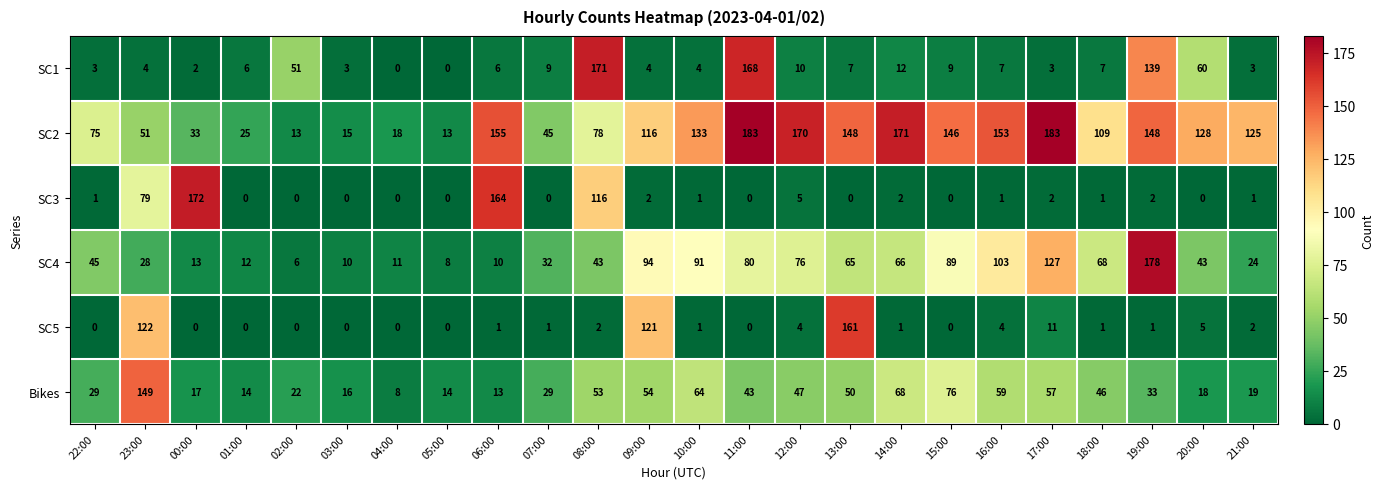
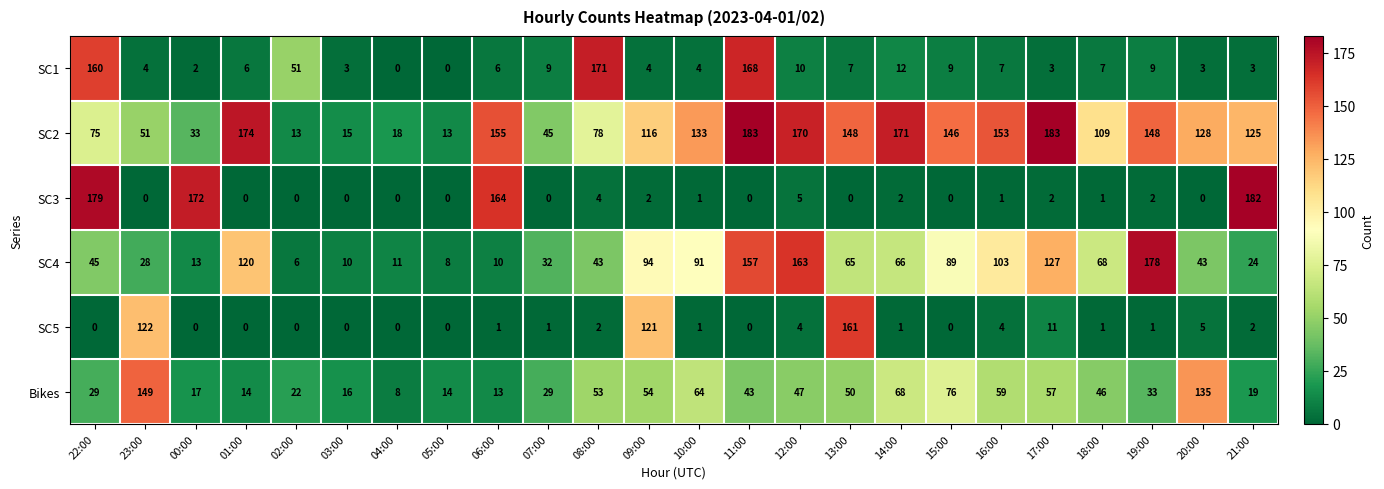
  {
    "SC1": {
-     "22:00": 3,
+     "22:00": 160,
      "23:00": 4,
      "00:00": 2,
      "01:00": 6,
      "02:00": 51,
      "03:00": 3,
      "04:00": 0,
      "05:00": 0,
      "06:00": 6,
      "07:00": 9,
      "08:00": 171,
      "09:00": 4,
      "10:00": 4,
      "11:00": 168,
      "12:00": 10,
      "13:00": 7,
      "14:00": 12,
      "15:00": 9,
      "16:00": 7,
      "17:00": 3,
      "18:00": 7,
-     "19:00": 139,
-     "20:00": 60,
+     "19:00": 9,
+     "20:00": 3,
      "21:00": 3
    },
    "SC2": {
      "22:00": 75,
      "23:00": 51,
      "00:00": 33,
-     "01:00": 25,
+     "01:00": 174,
      "02:00": 13,
      "03:00": 15,
      "04:00": 18,
      "05:00": 13,
      "06:00": 155,
      "07:00": 45,
      "08:00": 78,
      "09:00": 116,
      "10:00": 133,
      "11:00": 183,
      "12:00": 170,
      "13:00": 148,
      "14:00": 171,
      "15:00": 146,
      "16:00": 153,
      "17:00": 183,
      "18:00": 109,
      "19:00": 148,
      "20:00": 128,
      "21:00": 125
    },
    "SC3": {
-     "22:00": 1,
-     "23:00": 79,
+     "22:00": 179,
+     "23:00": 0,
      "00:00": 172,
      "01:00": 0,
      "02:00": 0,
      "03:00": 0,
      "04:00": 0,
      "05:00": 0,
      "06:00": 164,
      "07:00": 0,
-     "08:00": 116,
+     "08:00": 4,
      "09:00": 2,
      "10:00": 1,
      "11:00": 0,
      "12:00": 5,
      "13:00": 0,
      "14:00": 2,
      "15:00": 0,
      "16:00": 1,
      "17:00": 2,
      "18:00": 1,
      "19:00": 2,
      "20:00": 0,
-     "21:00": 1
+     "21:00": 182
    },
    "SC4": {
      "22:00": 45,
      "23:00": 28,
      "00:00": 13,
-     "01:00": 12,
+     "01:00": 120,
      "02:00": 6,
      "03:00": 10,
      "04:00": 11,
      "05:00": 8,
      "06:00": 10,
      "07:00": 32,
      "08:00": 43,
      "09:00": 94,
      "10:00": 91,
-     "11:00": 80,
-     "12:00": 76,
+     "11:00": 157,
+     "12:00": 163,
      "13:00": 65,
      "14:00": 66,
      "15:00": 89,
      "16:00": 103,
      "17:00": 127,
      "18:00": 68,
      "19:00": 178,
      "20:00": 43,
      "21:00": 24
    },
    "SC5": {
      "22:00": 0,
      "23:00": 122,
      "00:00": 0,
      "01:00": 0,
      "02:00": 0,
      "03:00": 0,
      "04:00": 0,
      "05:00": 0,
      "06:00": 1,
      "07:00": 1,
      "08:00": 2,
      "09:00": 121,
      "10:00": 1,
      "11:00": 0,
      "12:00": 4,
      "13:00": 161,
      "14:00": 1,
      "15:00": 0,
      "16:00": 4,
      "17:00": 11,
      "18:00": 1,
      "19:00": 1,
      "20:00": 5,
      "21:00": 2
    },
    "Bikes": {
      "22:00": 29,
      "23:00": 149,
      "00:00": 17,
      "01:00": 14,
      "02:00": 22,
      "03:00": 16,
      "04:00": 8,
      "05:00": 14,
      "06:00": 13,
      "07:00": 29,
      "08:00": 53,
      "09:00": 54,
      "10:00": 64,
      "11:00": 43,
      "12:00": 47,
      "13:00": 50,
      "14:00": 68,
      "15:00": 76,
      "16:00": 59,
      "17:00": 57,
      "18:00": 46,
      "19:00": 33,
-     "20:00": 18,
+     "20:00": 135,
      "21:00": 19
    }
  }
